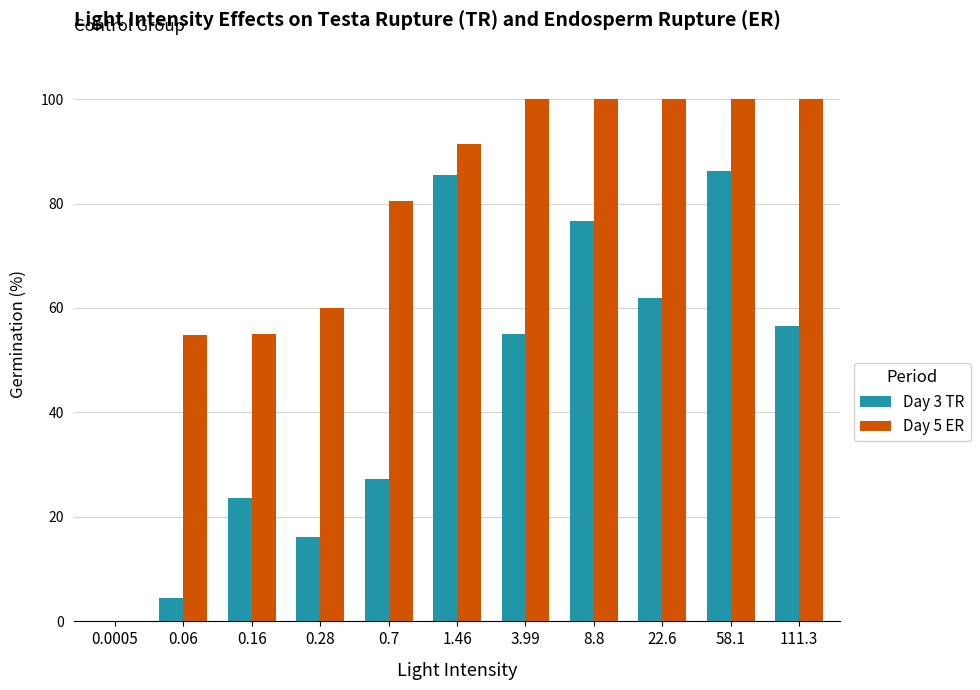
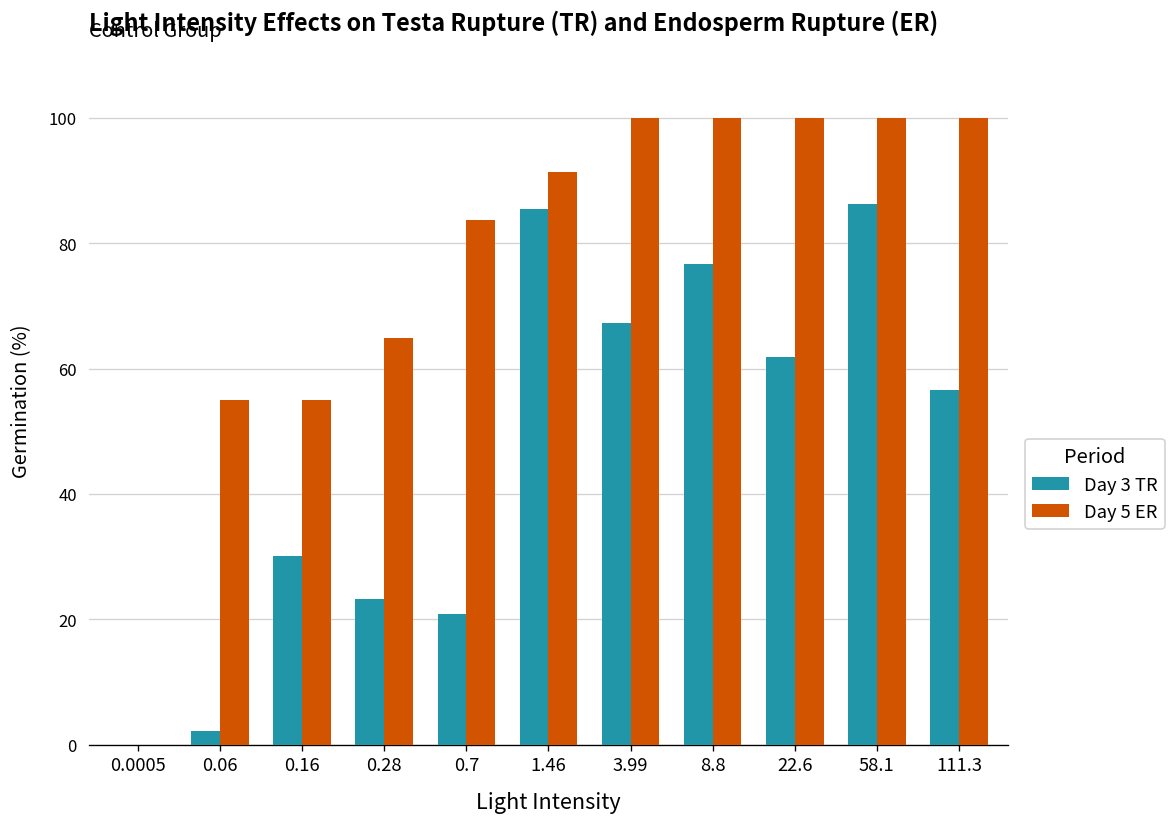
  {
    "Day 3 TR": {
      "0.0005": 0,
-     "0.06": 5,
-     "0.16": 24,
-     "0.28": 16,
-     "0.7": 27,
+     "0.06": 2,
+     "0.16": 30,
+     "0.28": 23,
+     "0.7": 21,
      "1.46": 86,
-     "3.99": 55,
+     "3.99": 67,
      "8.8": 77,
      "22.6": 62,
      "58.1": 86,
      "111.3": 57
    },
    "Day 5 ER": {
      "0.0005": 0,
      "0.06": 55,
      "0.16": 55,
-     "0.28": 60,
-     "0.7": 81,
+     "0.28": 65,
+     "0.7": 84,
      "1.46": 91,
      "3.99": 100,
      "8.8": 100,
      "22.6": 100,
      "58.1": 100,
      "111.3": 100
    }
  }
